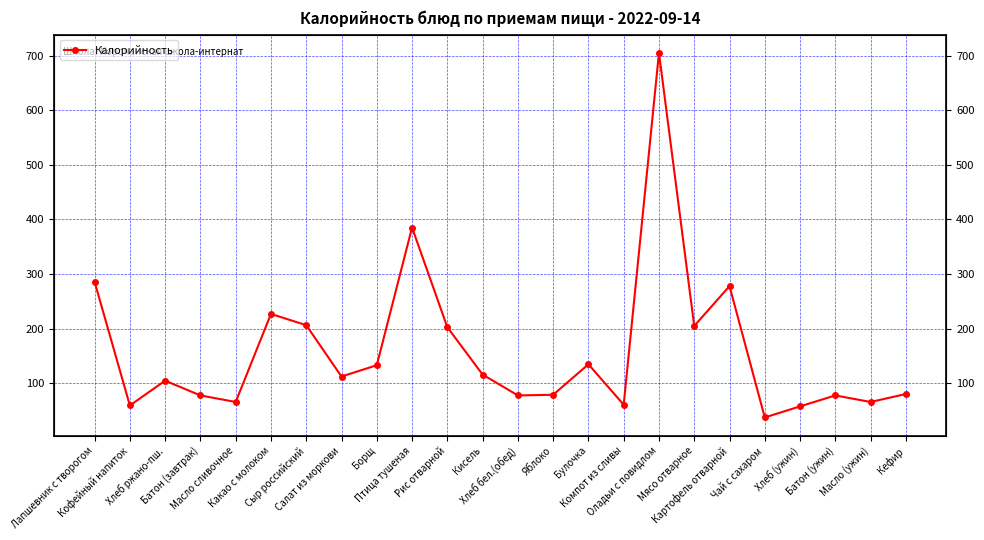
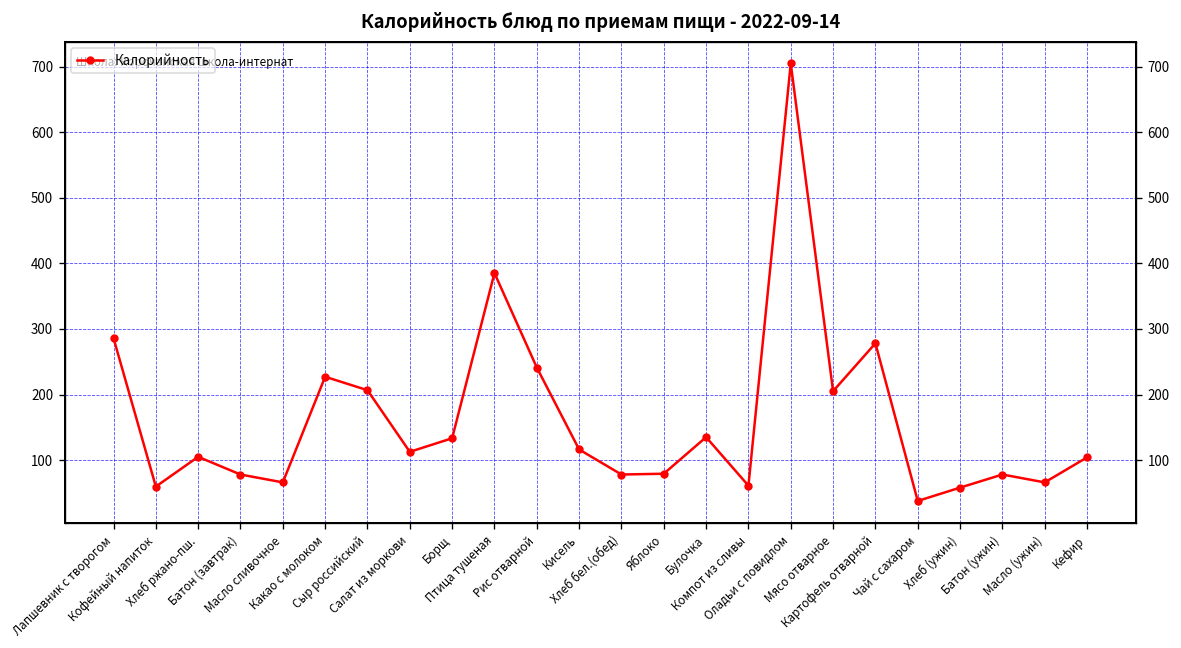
  {
    "Лапшевник с творогом": 290,
    "Кофейный напиток": 60,
    "Хлеб ржано-пш.": 110,
    "Батон (завтрак)": 80,
    "Масло сливочное": 70,
    "Какао с молоком": 230,
    "Сыр российский": 210,
    "Салат из моркови": 110,
    "Борщ": 130,
    "Птица тушеная": 390,
-   "Рис отварной": 200,
+   "Рис отварной": 240,
    "Кисель": 120,
    "Хлеб бел.(обед)": 80,
    "Яблоко": 80,
    "Булочка": 140,
    "Компот из сливы": 60,
    "Оладьи с повидлом": 710,
    "Мясо отварное": 210,
    "Картофель отварной": 280,
    "Чай с сахаром": 40,
    "Хлеб (ужин)": 60,
    "Батон (ужин)": 80,
    "Масло (ужин)": 70,
-   "Кефир": 80
+   "Кефир": 100
  }
